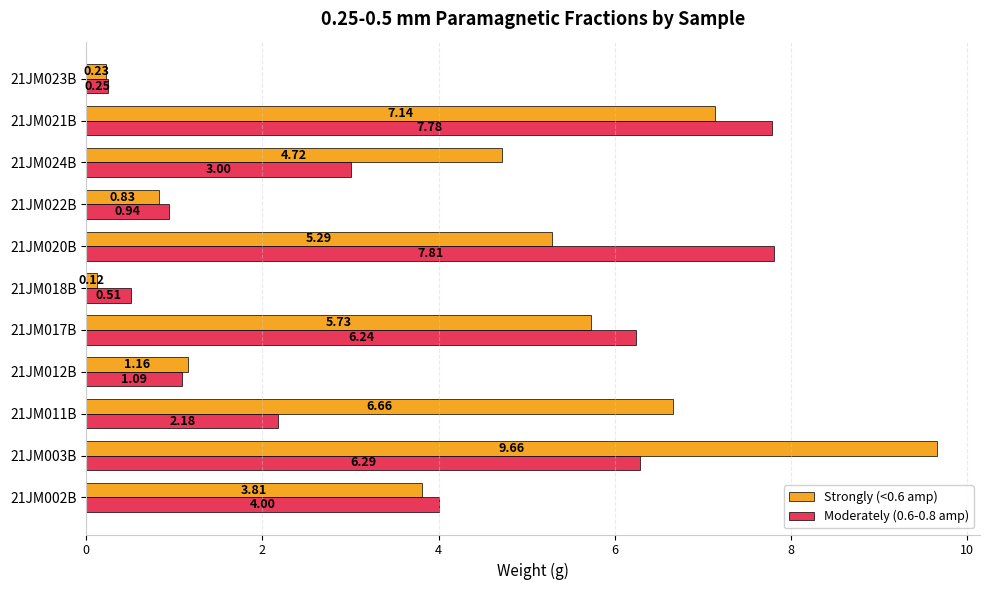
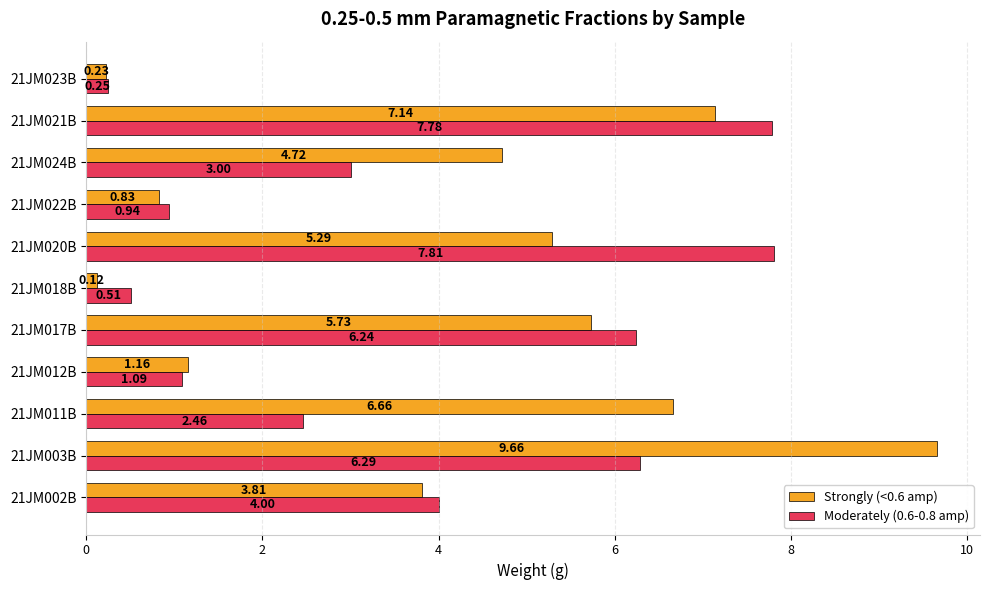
  {
    "Strongly (<0.6 amp)": {
      "21JM023B": 0.23,
      "21JM021B": 7.14,
      "21JM024B": 4.72,
      "21JM022B": 0.83,
      "21JM020B": 5.29,
      "21JM018B": 0.12,
      "21JM017B": 5.73,
      "21JM012B": 1.16,
      "21JM011B": 6.66,
      "21JM003B": 9.66,
      "21JM002B": 3.81
    },
    "Moderately (0.6-0.8 amp)": {
      "21JM023B": 0.25,
      "21JM021B": 7.78,
      "21JM024B": 3.00,
      "21JM022B": 0.94,
      "21JM020B": 7.81,
      "21JM018B": 0.51,
      "21JM017B": 6.24,
      "21JM012B": 1.09,
-     "21JM011B": 2.18,
+     "21JM011B": 2.46,
      "21JM003B": 6.29,
      "21JM002B": 4.00
    }
  }
